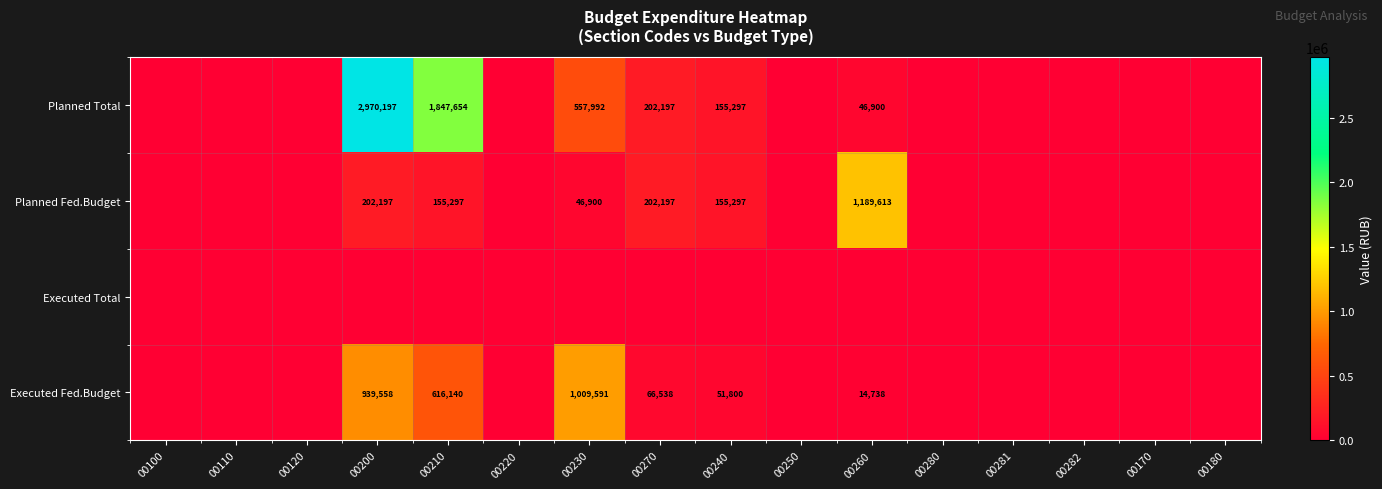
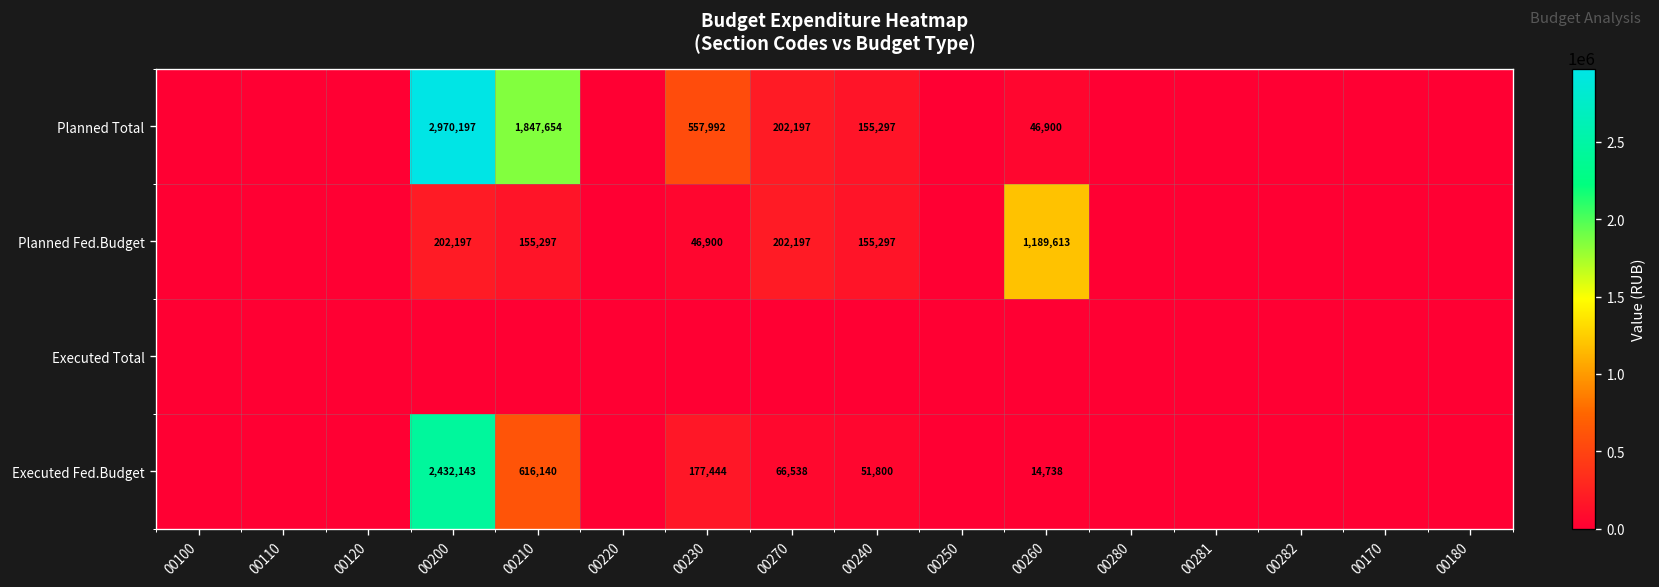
  {
    "Planned Total": {
      "00200": "2,970,197",
      "00210": "1,847,654",
      "00230": "557,992",
      "00270": "202,197",
      "00240": "155,297",
      "00260": "46,900"
    },
    "Planned Fed.Budget": {
      "00200": "202,197",
      "00210": "155,297",
      "00230": "46,900",
      "00270": "202,197",
      "00240": "155,297",
      "00260": "1,189,613"
    },
    "Executed Fed.Budget": {
-     "00200": "939,558",
+     "00200": "2,432,143",
      "00210": "616,140",
-     "00230": "1,009,591",
+     "00230": "177,444",
      "00270": "66,538",
      "00240": "51,800",
      "00260": "14,738"
    }
  }
